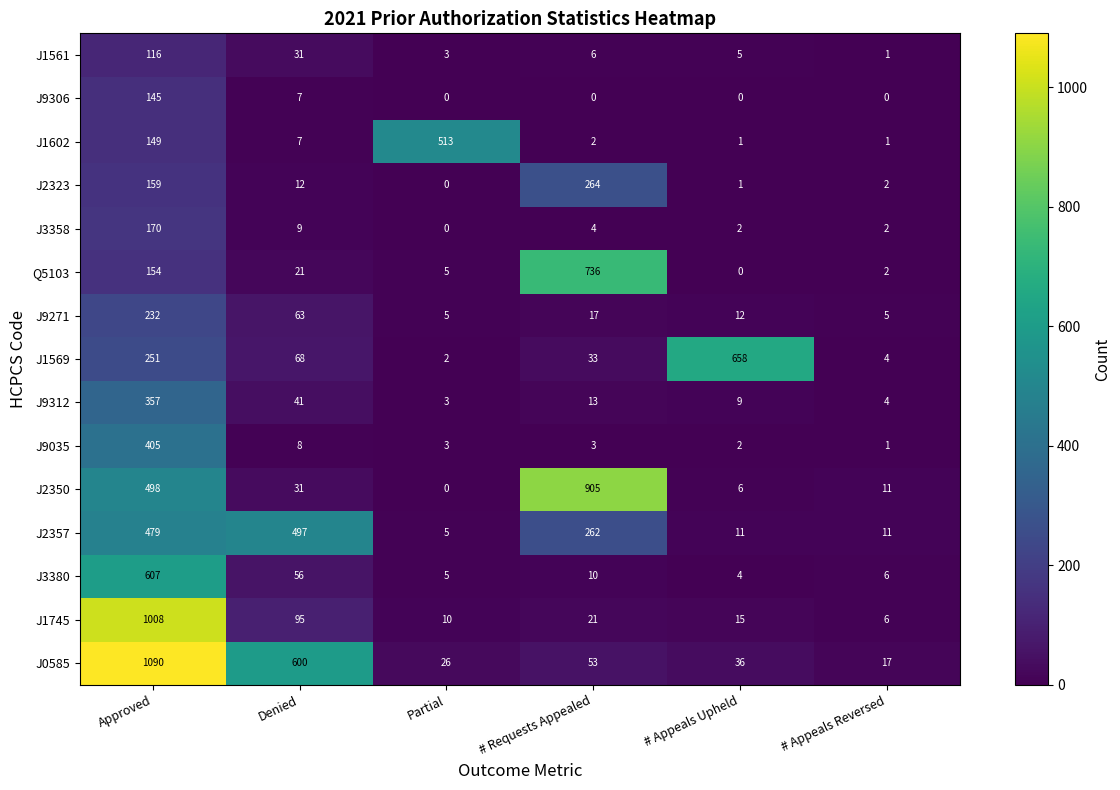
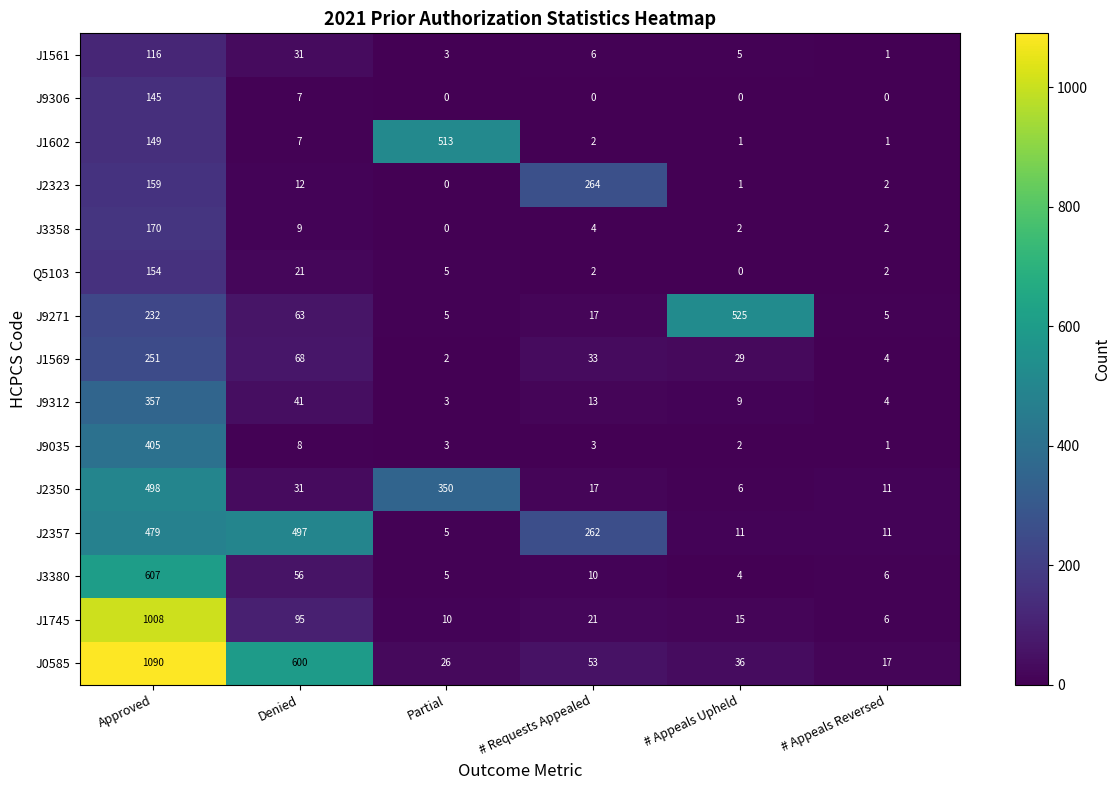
  {
    "J1561": {
      "Approved": 116,
      "Denied": 31,
      "Partial": 3,
      "# Requests Appealed": 6,
      "# Appeals Upheld": 5,
      "# Appeals Reversed": 1
    },
    "J9306": {
      "Approved": 145,
      "Denied": 7,
      "Partial": 0,
      "# Requests Appealed": 0,
      "# Appeals Upheld": 0,
      "# Appeals Reversed": 0
    },
    "J1602": {
      "Approved": 149,
      "Denied": 7,
      "Partial": 513,
      "# Requests Appealed": 2,
      "# Appeals Upheld": 1,
      "# Appeals Reversed": 1
    },
    "J2323": {
      "Approved": 159,
      "Denied": 12,
      "Partial": 0,
      "# Requests Appealed": 264,
      "# Appeals Upheld": 1,
      "# Appeals Reversed": 2
    },
    "J3358": {
      "Approved": 170,
      "Denied": 9,
      "Partial": 0,
      "# Requests Appealed": 4,
      "# Appeals Upheld": 2,
      "# Appeals Reversed": 2
    },
    "Q5103": {
      "Approved": 154,
      "Denied": 21,
      "Partial": 5,
-     "# Requests Appealed": 736,
+     "# Requests Appealed": 2,
      "# Appeals Upheld": 0,
      "# Appeals Reversed": 2
    },
    "J9271": {
      "Approved": 232,
      "Denied": 63,
      "Partial": 5,
      "# Requests Appealed": 17,
-     "# Appeals Upheld": 12,
+     "# Appeals Upheld": 525,
      "# Appeals Reversed": 5
    },
    "J1569": {
      "Approved": 251,
      "Denied": 68,
      "Partial": 2,
      "# Requests Appealed": 33,
-     "# Appeals Upheld": 658,
+     "# Appeals Upheld": 29,
      "# Appeals Reversed": 4
    },
    "J9312": {
      "Approved": 357,
      "Denied": 41,
      "Partial": 3,
      "# Requests Appealed": 13,
      "# Appeals Upheld": 9,
      "# Appeals Reversed": 4
    },
    "J9035": {
      "Approved": 405,
      "Denied": 8,
      "Partial": 3,
      "# Requests Appealed": 3,
      "# Appeals Upheld": 2,
      "# Appeals Reversed": 1
    },
    "J2350": {
      "Approved": 498,
      "Denied": 31,
-     "Partial": 0,
-     "# Requests Appealed": 905,
+     "Partial": 350,
+     "# Requests Appealed": 17,
      "# Appeals Upheld": 6,
      "# Appeals Reversed": 11
    },
    "J2357": {
      "Approved": 479,
      "Denied": 497,
      "Partial": 5,
      "# Requests Appealed": 262,
      "# Appeals Upheld": 11,
      "# Appeals Reversed": 11
    },
    "J3380": {
      "Approved": 607,
      "Denied": 56,
      "Partial": 5,
      "# Requests Appealed": 10,
      "# Appeals Upheld": 4,
      "# Appeals Reversed": 6
    },
    "J1745": {
      "Approved": 1008,
      "Denied": 95,
      "Partial": 10,
      "# Requests Appealed": 21,
      "# Appeals Upheld": 15,
      "# Appeals Reversed": 6
    },
    "J0585": {
      "Approved": 1090,
      "Denied": 600,
      "Partial": 26,
      "# Requests Appealed": 53,
      "# Appeals Upheld": 36,
      "# Appeals Reversed": 17
    }
  }
